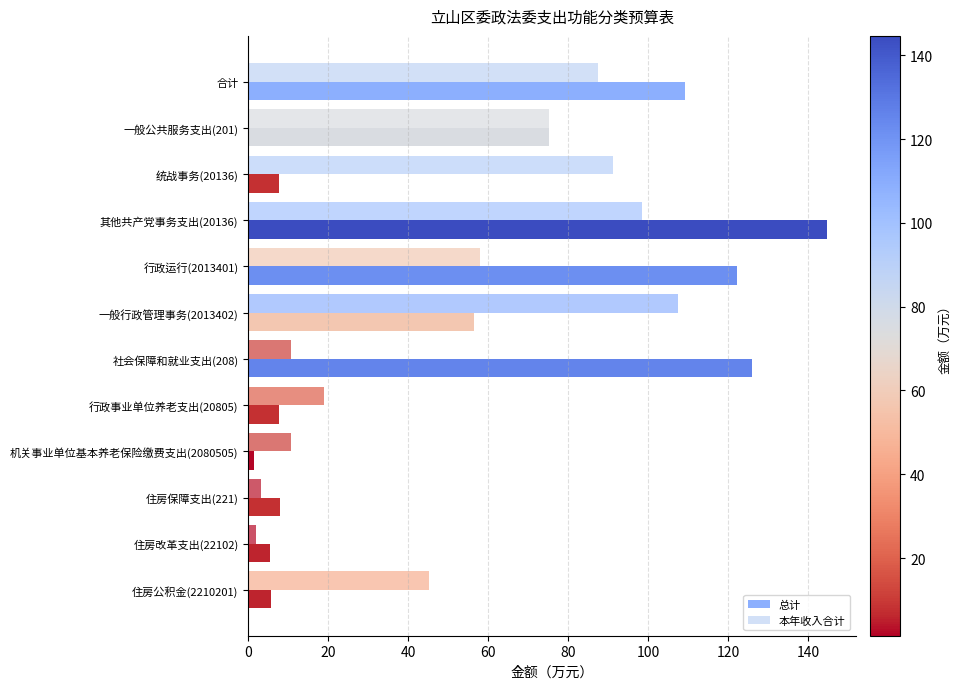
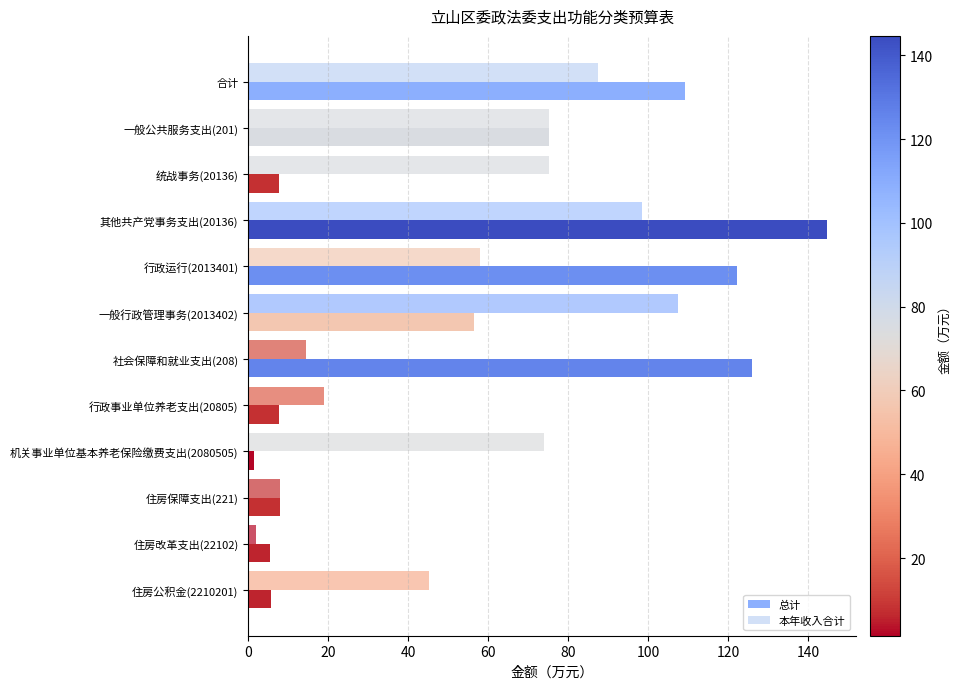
  {
    "总计": {
      "合计": 109,
      "一般公共服务支出(201)": 75,
      "统战事务(20136)": 8,
      "其他共产党事务支出(20136)": 145,
      "行政运行(2013401)": 122,
      "一般行政管理事务(2013402)": 57,
      "社会保障和就业支出(208)": 126,
      "行政事业单位养老支出(20805)": 8,
      "机关事业单位基本养老保险缴费支出(2080505)": 1,
      "住房保障支出(221)": 8,
      "住房改革支出(22102)": 5,
      "住房公积金(2210201)": 6
    },
    "本年收入合计": {
      "合计": 87,
      "一般公共服务支出(201)": 75,
-     "统战事务(20136)": 91,
+     "统战事务(20136)": 75,
      "其他共产党事务支出(20136)": 98,
      "行政运行(2013401)": 58,
      "一般行政管理事务(2013402)": 107,
-     "社会保障和就业支出(208)": 11,
+     "社会保障和就业支出(208)": 14,
      "行政事业单位养老支出(20805)": 19,
-     "机关事业单位基本养老保险缴费支出(2080505)": 11,
-     "住房保障支出(221)": 3,
+     "机关事业单位基本养老保险缴费支出(2080505)": 74,
+     "住房保障支出(221)": 8,
      "住房改革支出(22102)": 2,
      "住房公积金(2210201)": 45
    }
  }
